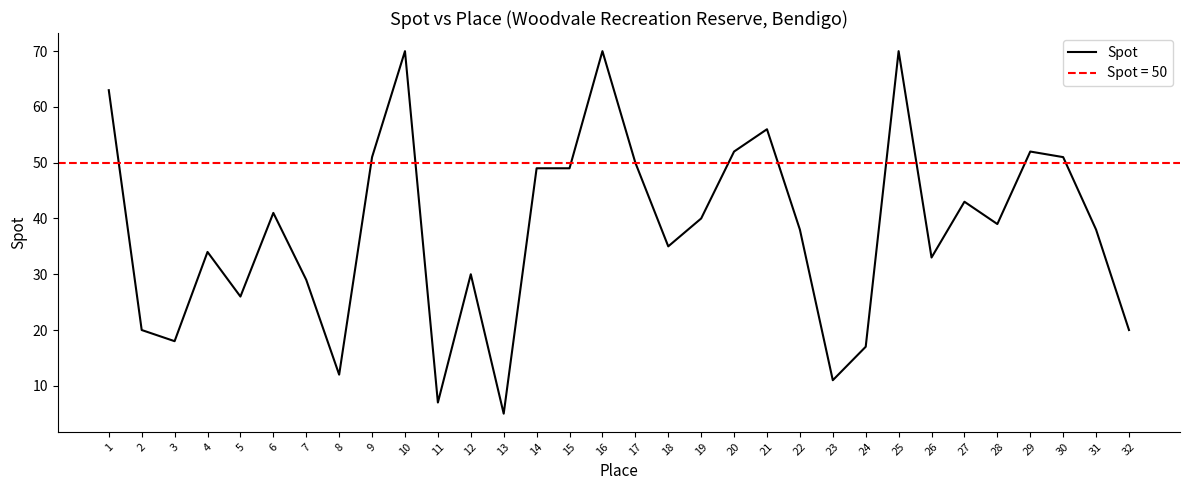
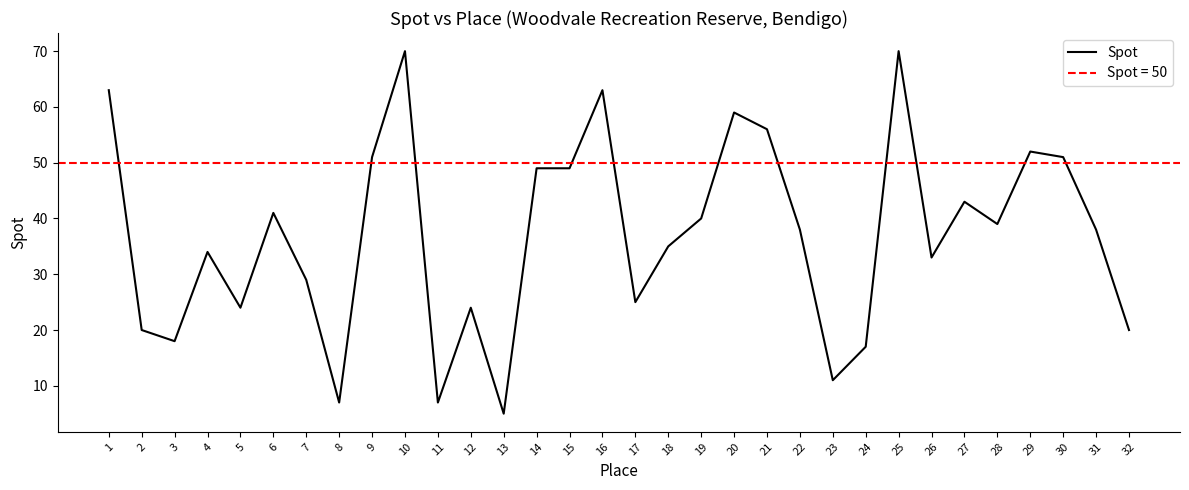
  {
    "1": 63,
    "2": 20,
    "3": 18,
    "4": 34,
-   "5": 26,
+   "5": 24,
    "6": 41,
    "7": 29,
-   "8": 12,
+   "8": 7,
    "9": 51,
    "10": 70,
    "11": 7,
-   "12": 30,
+   "12": 24,
    "13": 5,
    "14": 49,
    "15": 49,
-   "16": 70,
-   "17": 50,
+   "16": 63,
+   "17": 25,
    "18": 35,
    "19": 40,
-   "20": 52,
+   "20": 59,
    "21": 56,
    "22": 38,
    "23": 11,
    "24": 17,
    "25": 70,
    "26": 33,
    "27": 43,
    "28": 39,
    "29": 52,
    "30": 51,
    "31": 38,
    "32": 20
  }
